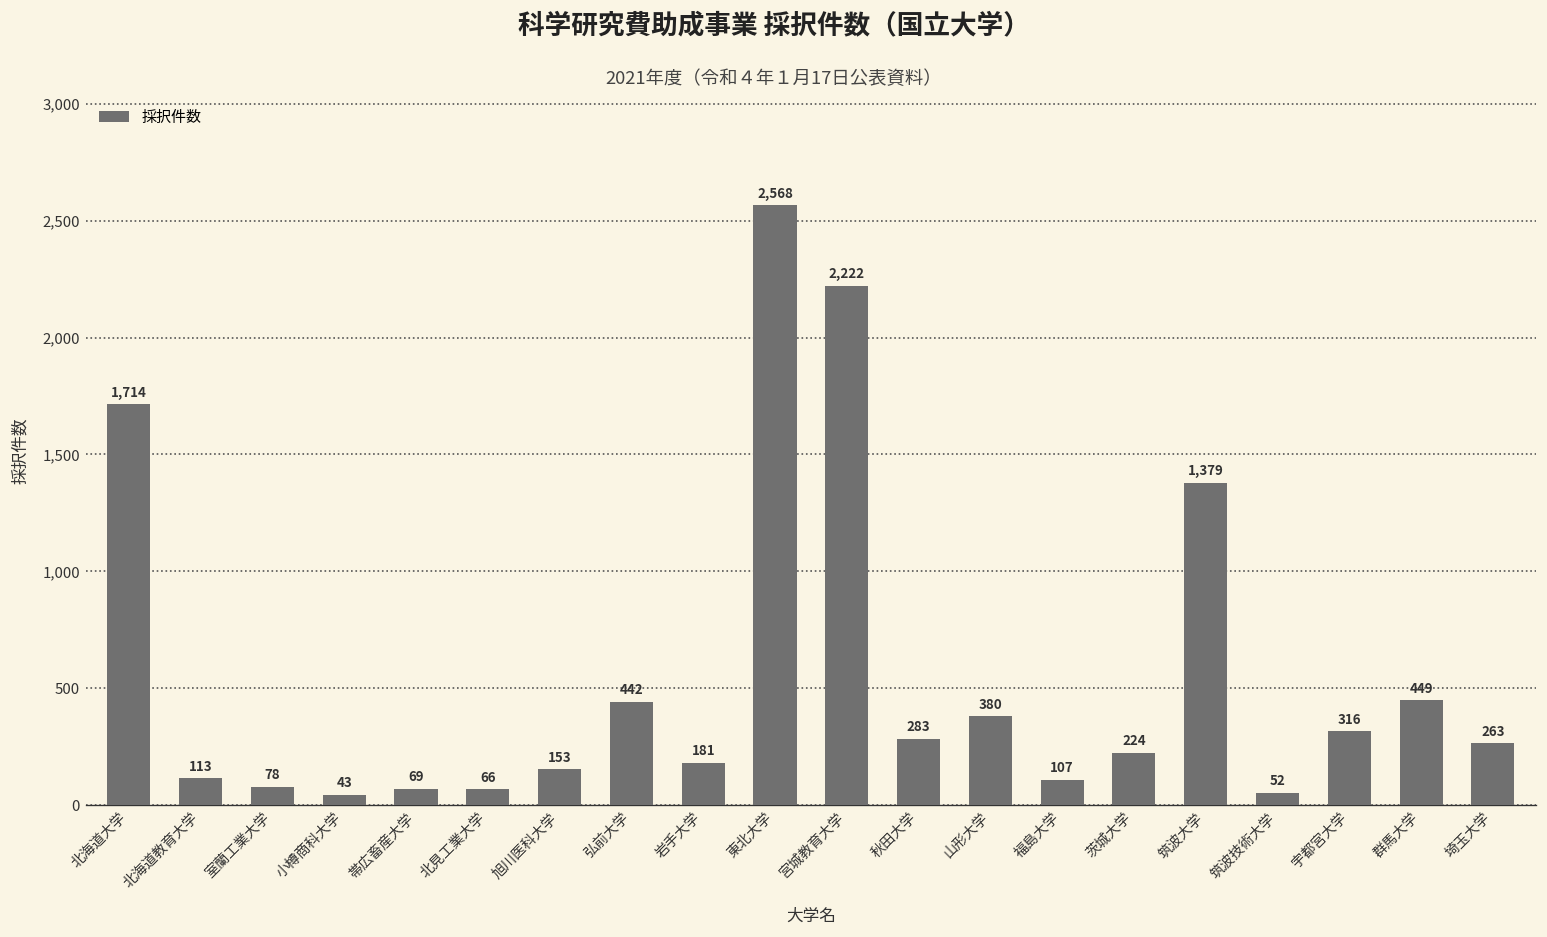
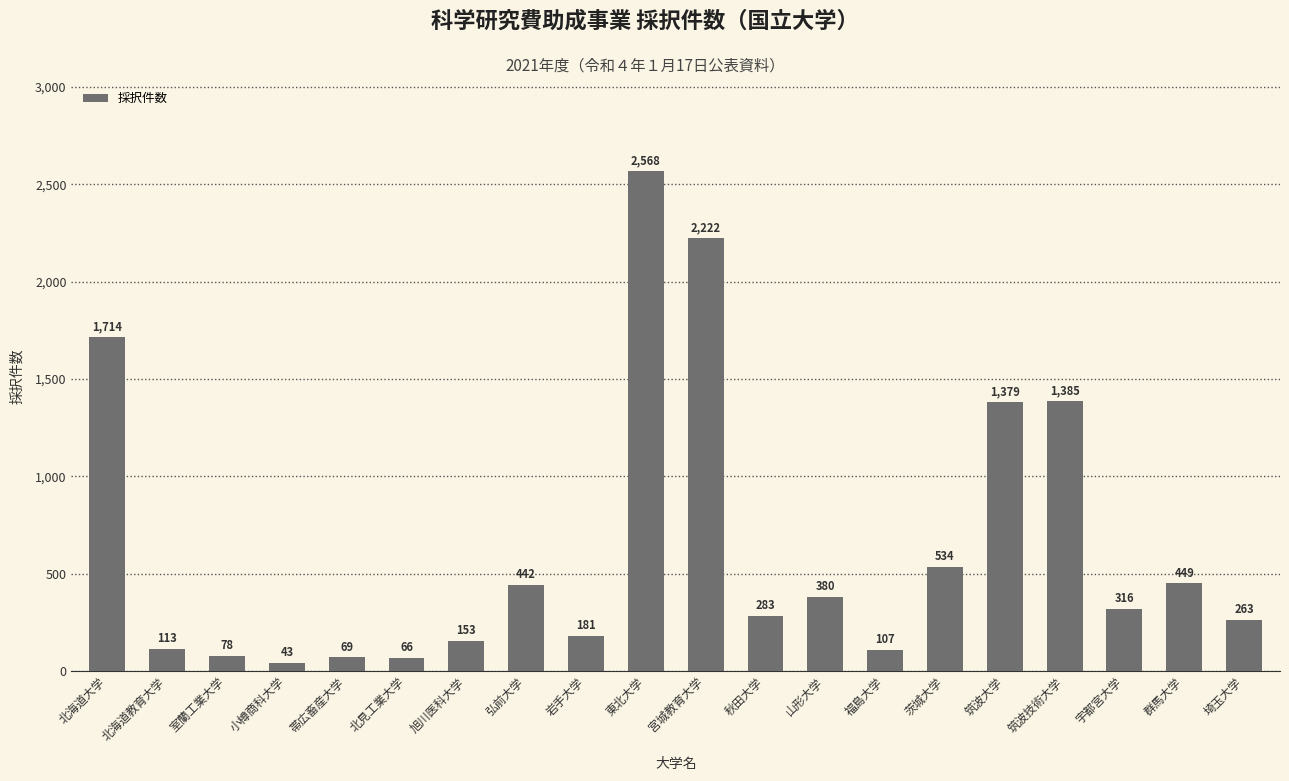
  {
    "北海道大学": "1,714",
    "北海道教育大学": "113",
    "室蘭工業大学": "78",
    "小樽商科大学": "43",
    "帯広畜産大学": "69",
    "北見工業大学": "66",
    "旭川医科大学": "153",
    "弘前大学": "442",
    "岩手大学": "181",
    "東北大学": "2,568",
    "宮城教育大学": "2,222",
    "秋田大学": "283",
    "山形大学": "380",
    "福島大学": "107",
-   "茨城大学": "224",
+   "茨城大学": "534",
    "筑波大学": "1,379",
-   "筑波技術大学": "52",
+   "筑波技術大学": "1,385",
    "宇都宮大学": "316",
    "群馬大学": "449",
    "埼玉大学": "263"
  }
